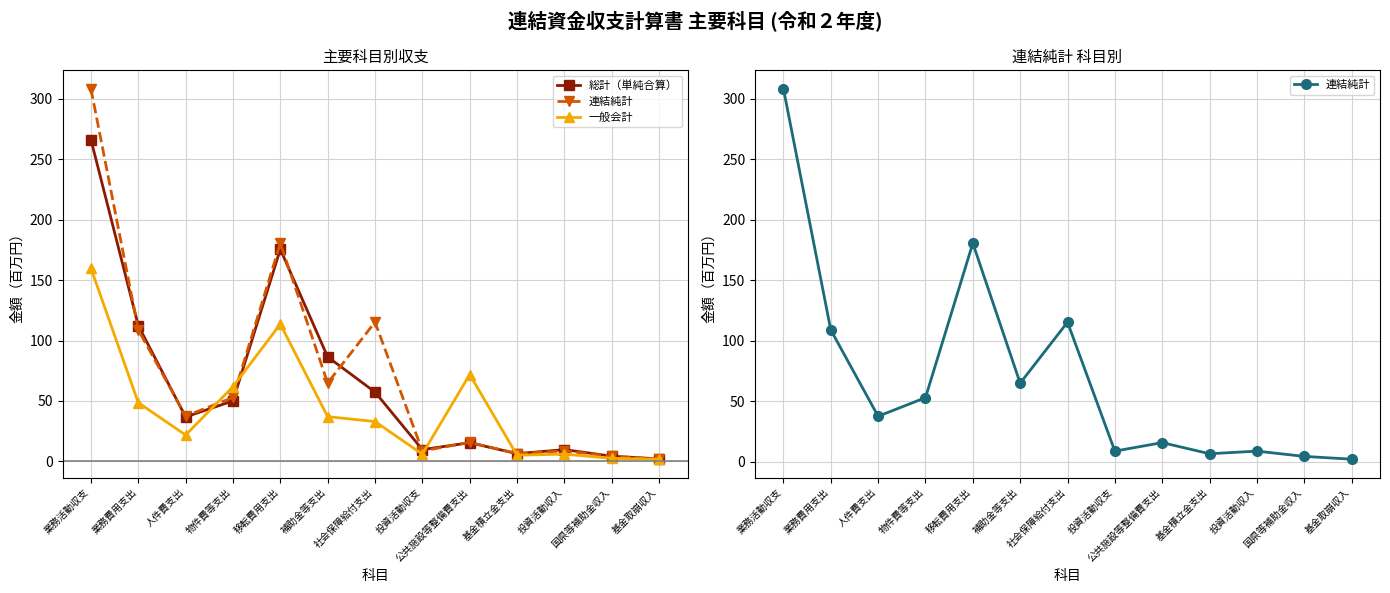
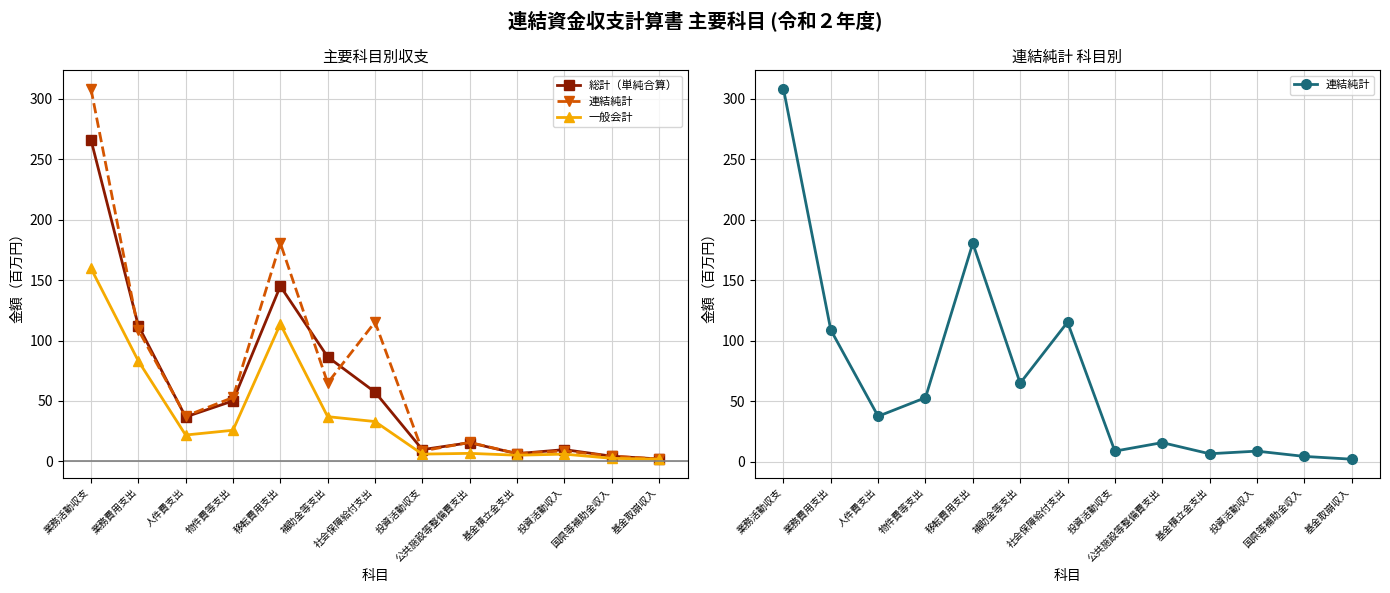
  {
    "主要科目別収支": {
      "総計（単純合算）": {
        "業務活動収支": 266,
        "業務費用支出": 112,
        "物件費等支出": 50,
-       "移転費用支出": 176,
+       "移転費用支出": 145,
        "補助金等支出": 86,
        "社会保障給付支出": 57
      },
      "一般会計": {
        "業務活動収支": 160,
-       "業務費用支出": 49,
+       "業務費用支出": 83,
        "人件費支出": 22,
-       "物件費等支出": 62,
+       "物件費等支出": 26,
        "移転費用支出": 114,
        "補助金等支出": 37,
        "社会保障給付支出": 33,
        "投資活動収支": 6,
-       "公共施設等整備費支出": 72,
+       "公共施設等整備費支出": 7,
        "投資活動収入": 6
      }
    },
    "連結純計 科目別": {
      "業務活動収支": 308,
      "業務費用支出": 109,
      "人件費支出": 38,
      "物件費等支出": 53,
      "移転費用支出": 181,
      "補助金等支出": 65,
      "社会保障給付支出": 115,
      "投資活動収支": 9,
      "公共施設等整備費支出": 16,
      "基金積立金支出": 7,
      "投資活動収入": 9,
      "国県等補助金収入": 4,
      "基金取崩収入": 2
    }
  }
